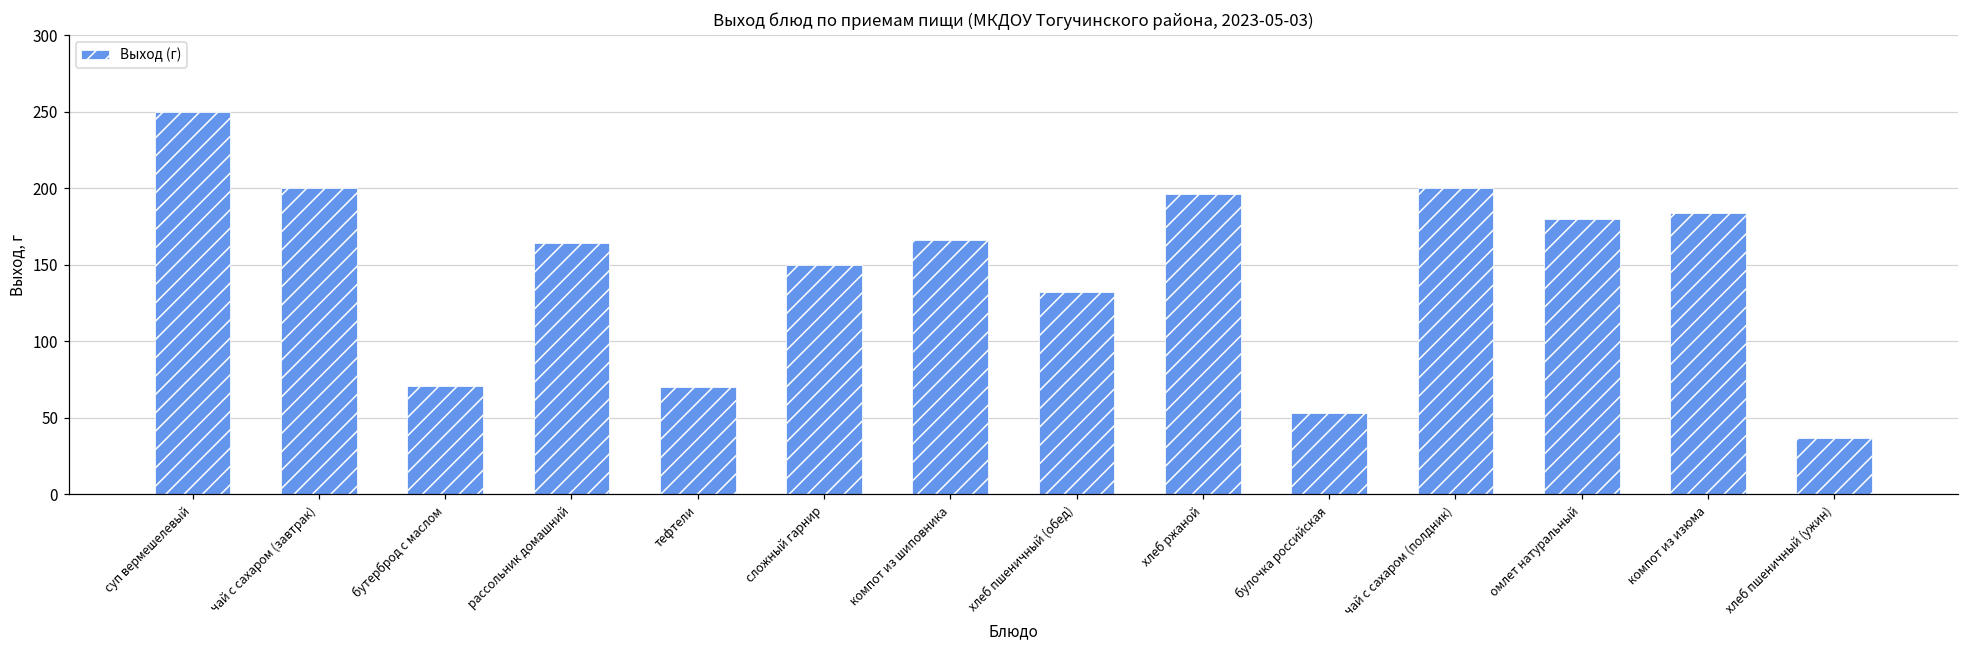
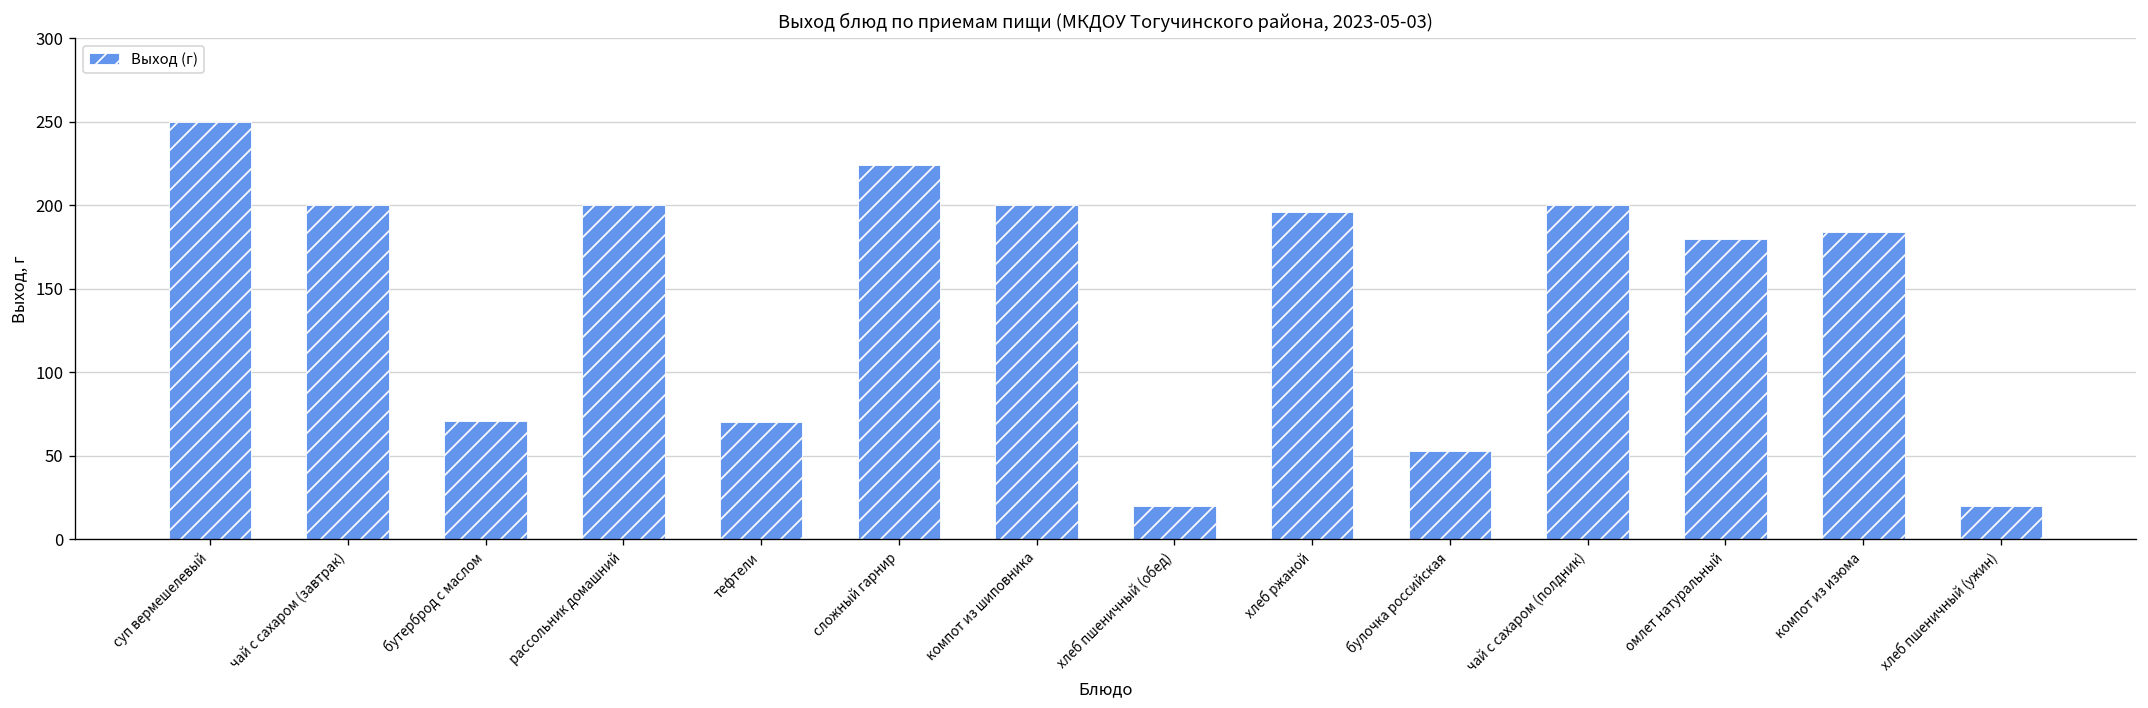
  {
    "суп вермешелевый": 250,
    "чай с сахаром (завтрак)": 200,
    "бутерброд с маслом": 71,
-   "рассольник домашний": 164,
+   "рассольник домашний": 200,
    "тефтели": 70,
-   "сложный гарнир": 150,
-   "компот из шиповника": 166,
-   "хлеб пшеничный (обед)": 132,
+   "сложный гарнир": 224,
+   "компот из шиповника": 200,
+   "хлеб пшеничный (обед)": 20,
    "хлеб ржаной": 196,
    "булочка российская": 53,
    "чай с сахаром (полдник)": 200,
    "омлет натуральный": 180,
    "компот из изюма": 184,
-   "хлеб пшеничный (ужин)": 37
+   "хлеб пшеничный (ужин)": 20
  }
